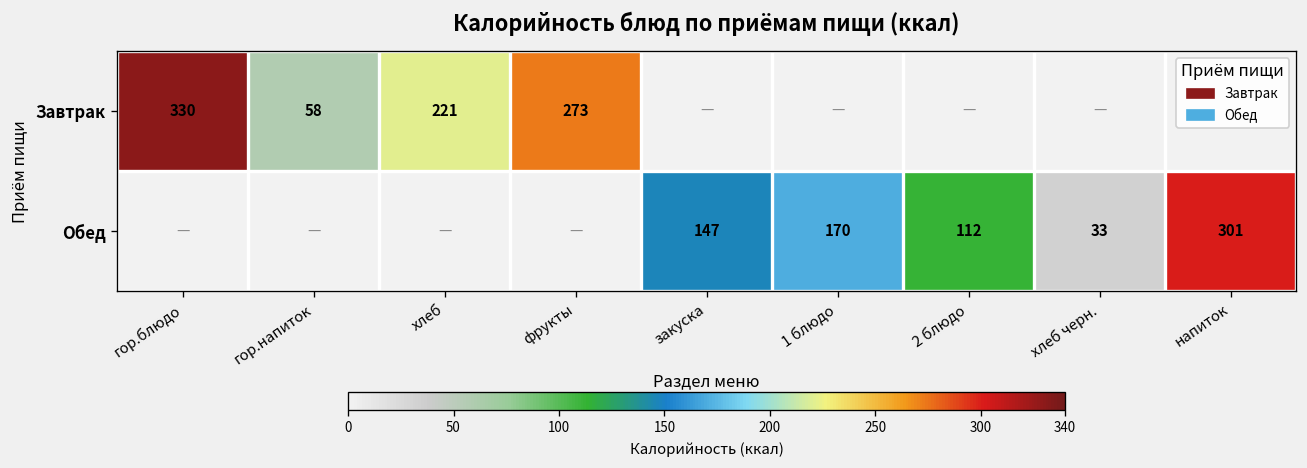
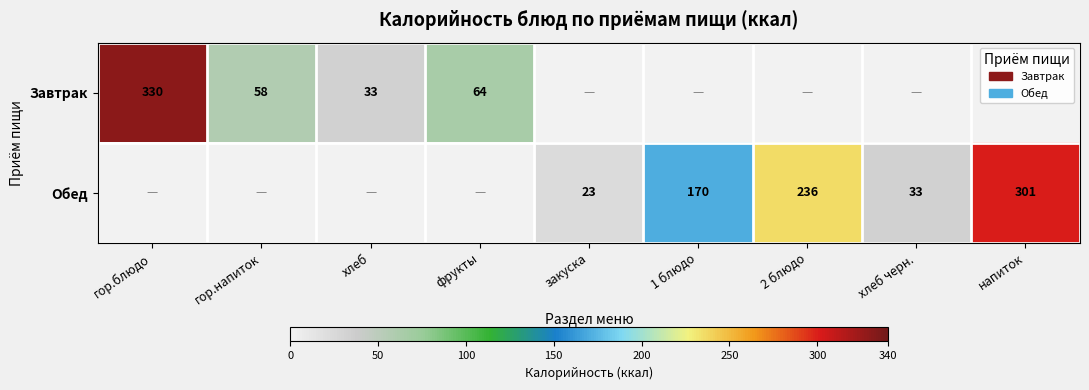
  {
    "Завтрак": {
      "гор.блюдо": 330,
      "гор.напиток": 58,
-     "хлеб": 221,
-     "фрукты": 273
+     "хлеб": 33,
+     "фрукты": 64
    },
    "Обед": {
-     "закуска": 147,
+     "закуска": 23,
      "1 блюдо": 170,
-     "2 блюдо": 112,
+     "2 блюдо": 236,
      "хлеб черн.": 33,
      "напиток": 301
    }
  }
